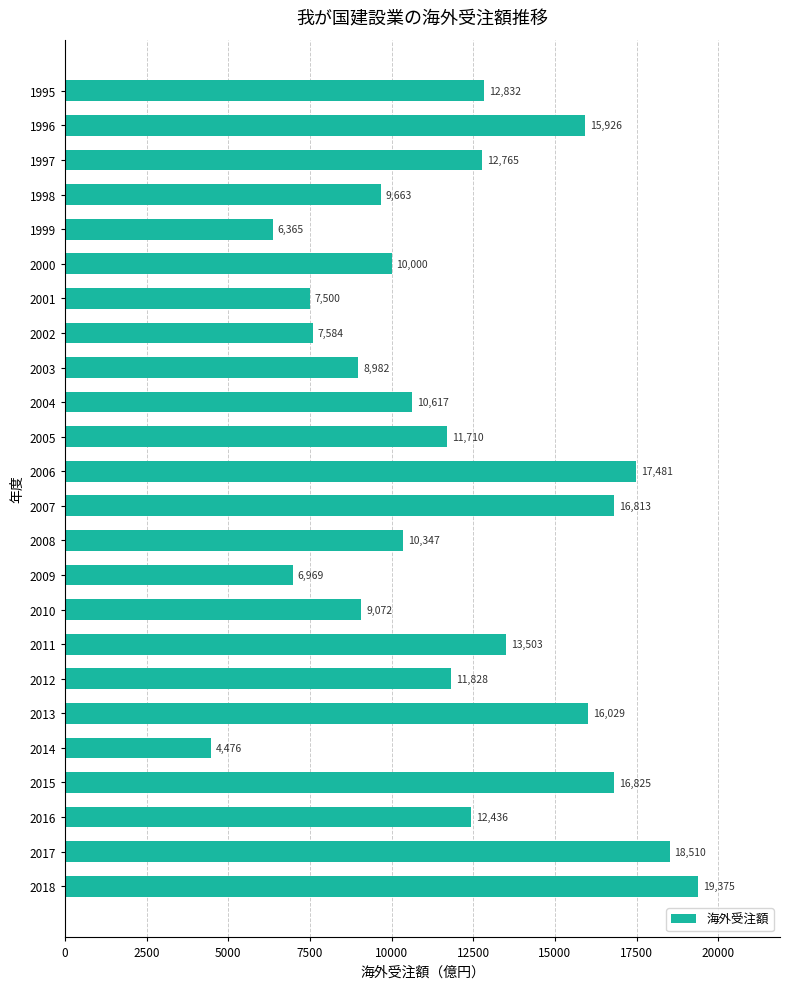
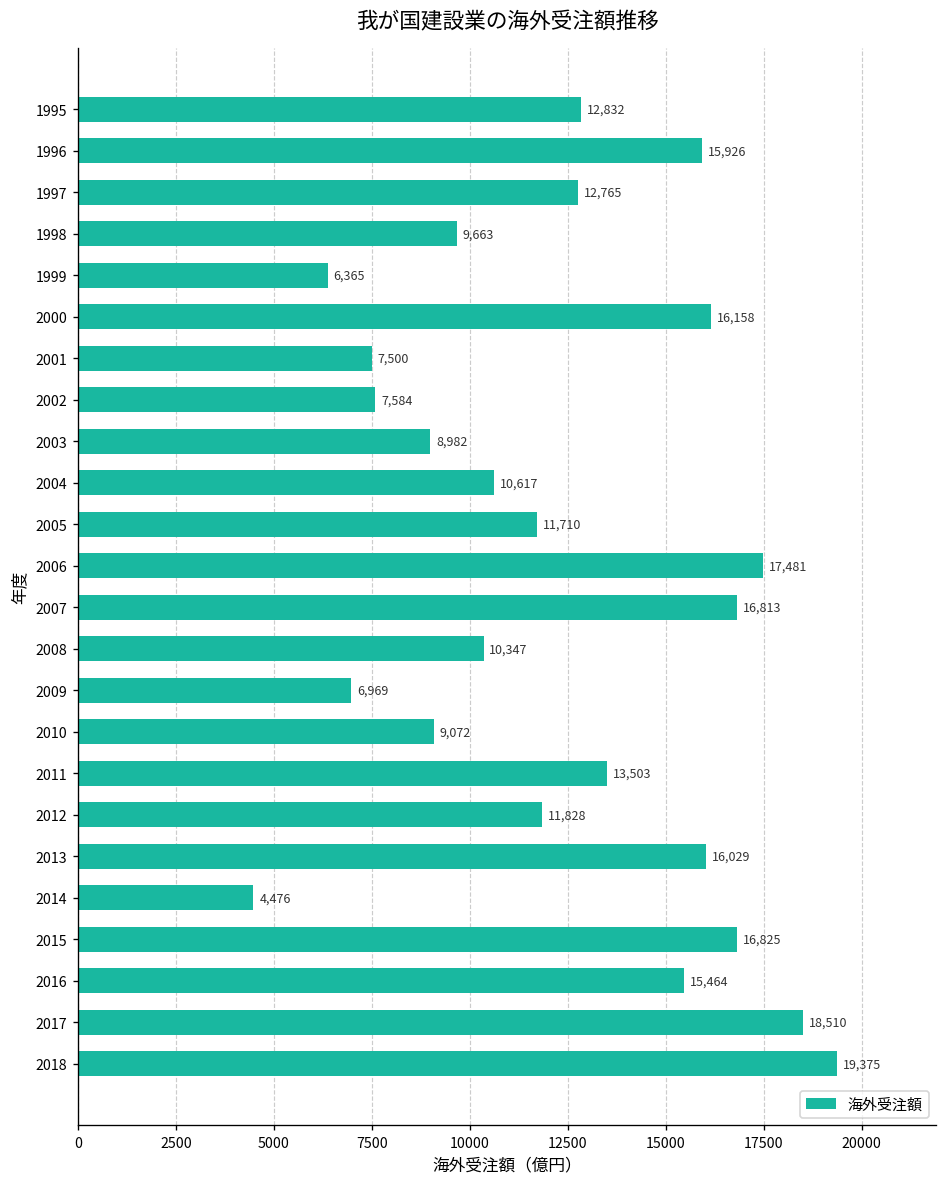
  {
    "1995": "12,832",
    "1996": "15,926",
    "1997": "12,765",
    "1998": "9,663",
    "1999": "6,365",
-   "2000": "10,000",
+   "2000": "16,158",
    "2001": "7,500",
    "2002": "7,584",
    "2003": "8,982",
    "2004": "10,617",
    "2005": "11,710",
    "2006": "17,481",
    "2007": "16,813",
    "2008": "10,347",
    "2009": "6,969",
    "2010": "9,072",
    "2011": "13,503",
    "2012": "11,828",
    "2013": "16,029",
    "2014": "4,476",
    "2015": "16,825",
-   "2016": "12,436",
+   "2016": "15,464",
    "2017": "18,510",
    "2018": "19,375"
  }
